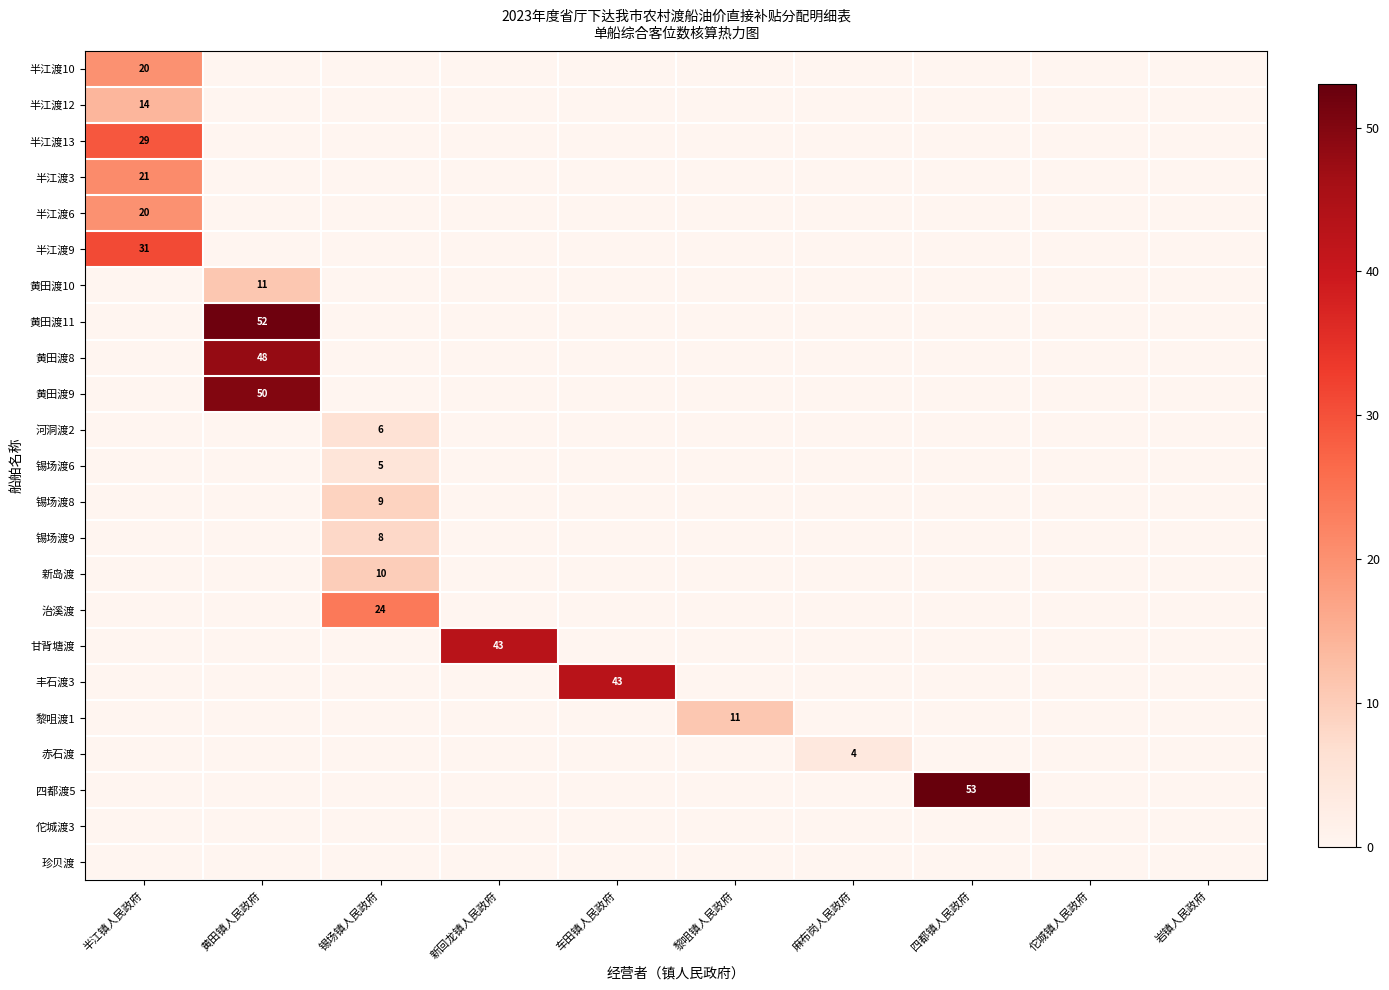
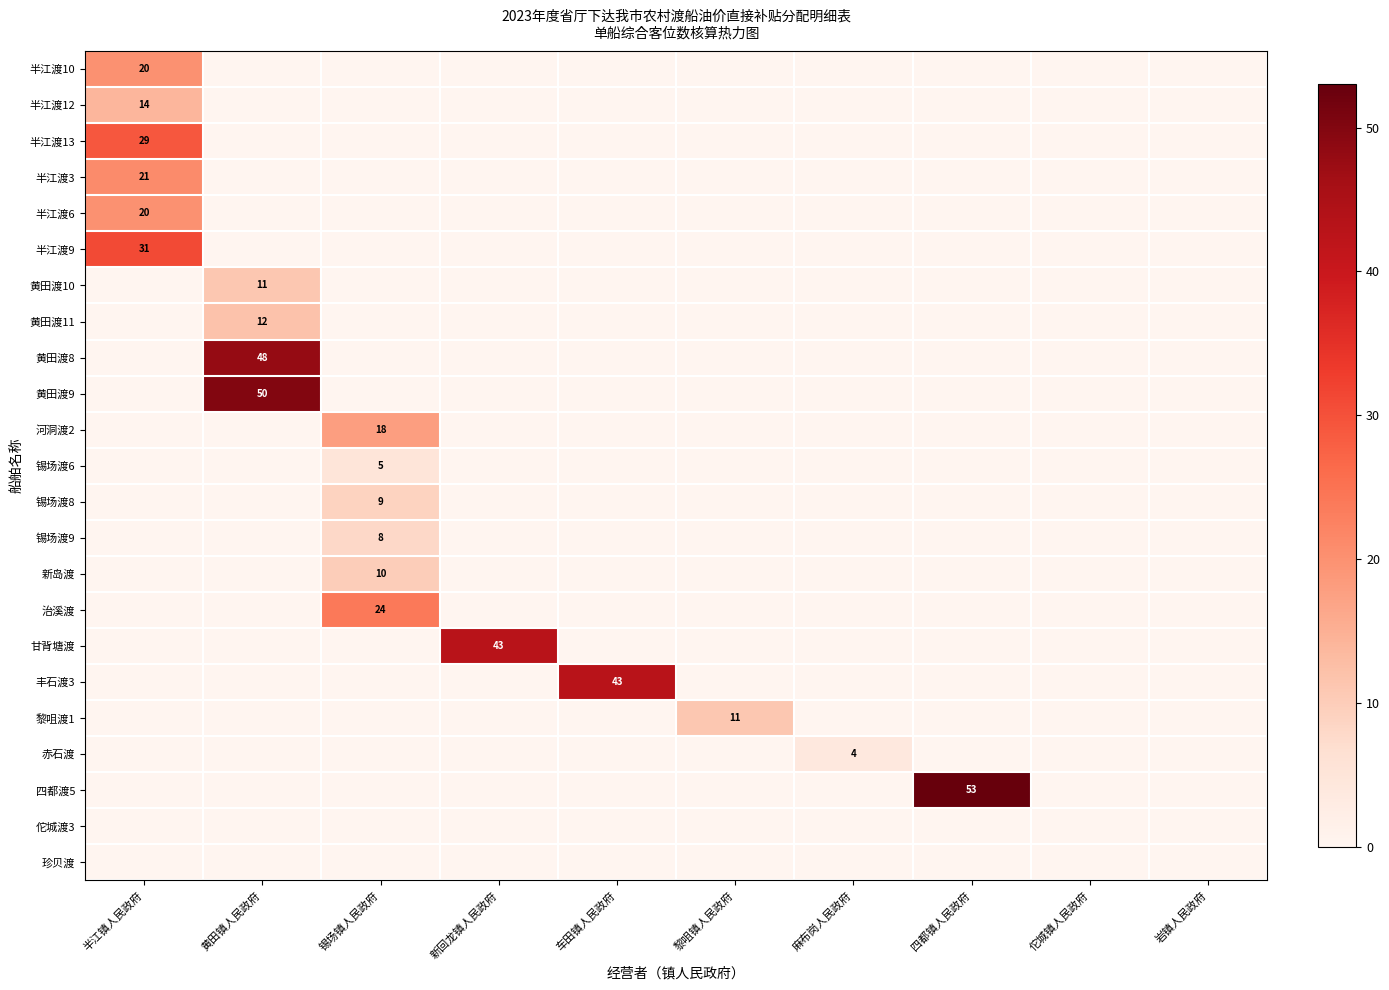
  {
    "半江渡10": {
      "半江镇人民政府": 20
    },
    "半江渡12": {
      "半江镇人民政府": 14
    },
    "半江渡13": {
      "半江镇人民政府": 29
    },
    "半江渡3": {
      "半江镇人民政府": 21
    },
    "半江渡6": {
      "半江镇人民政府": 20
    },
    "半江渡9": {
      "半江镇人民政府": 31
    },
    "黄田渡10": {
      "黄田镇人民政府": 11
    },
    "黄田渡11": {
-     "黄田镇人民政府": 52
+     "黄田镇人民政府": 12
    },
    "黄田渡8": {
      "黄田镇人民政府": 48
    },
    "黄田渡9": {
      "黄田镇人民政府": 50
    },
    "河洞渡2": {
-     "锡场镇人民政府": 6
+     "锡场镇人民政府": 18
    },
    "锡场渡6": {
      "锡场镇人民政府": 5
    },
    "锡场渡8": {
      "锡场镇人民政府": 9
    },
    "锡场渡9": {
      "锡场镇人民政府": 8
    },
    "新岛渡": {
      "锡场镇人民政府": 10
    },
    "治溪渡": {
      "锡场镇人民政府": 24
    },
    "甘背塘渡": {
      "新回龙镇人民政府": 43
    },
    "丰石渡3": {
      "车田镇人民政府": 43
    },
    "黎咀渡1": {
      "黎咀镇人民政府": 11
    },
    "赤石渡": {
      "麻布岗人民政府": 4
    },
    "四都渡5": {
      "四都镇人民政府": 53
    }
  }
